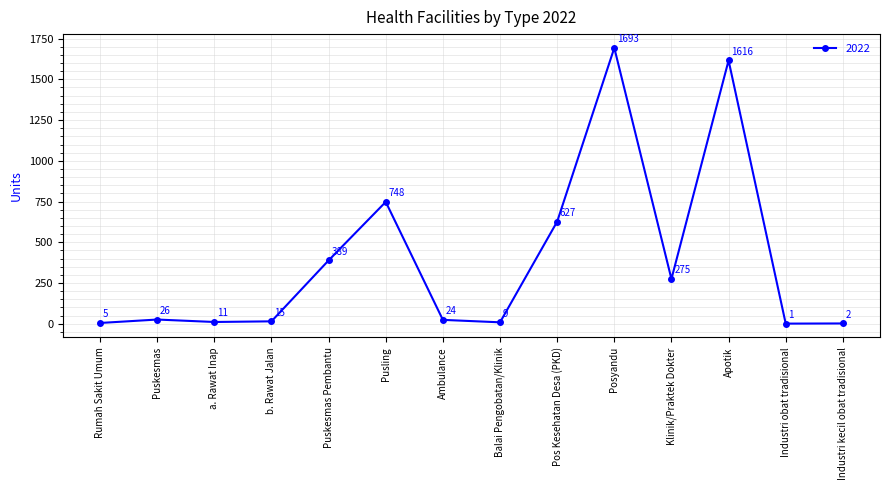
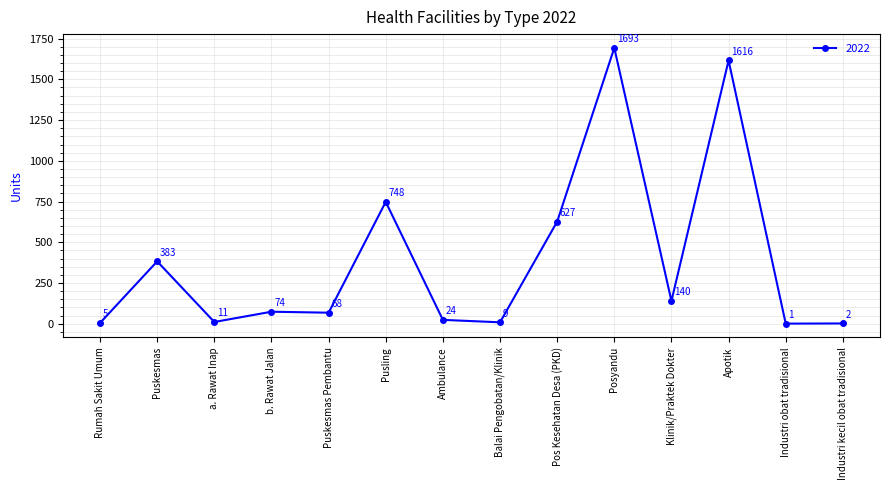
  {
    "Rumah Sakit Umum": 5,
-   "Puskesmas": 26,
+   "Puskesmas": 383,
    "a. Rawat Inap": 11,
-   "b. Rawat Jalan": 15,
-   "Puskesmas Pembantu": 389,
+   "b. Rawat Jalan": 74,
+   "Puskesmas Pembantu": 68,
    "Pusling": 748,
    "Ambulance": 24,
    "Balai Pengobatan/Klinik": 9,
    "Pos Kesehatan Desa (PKD)": 627,
    "Posyandu": 1693,
-   "Klinik/Praktek Dokter": 275,
+   "Klinik/Praktek Dokter": 140,
    "Apotik": 1616,
    "Industri obat tradisional": 1,
    "Industri kecil obat tradisional": 2
  }
